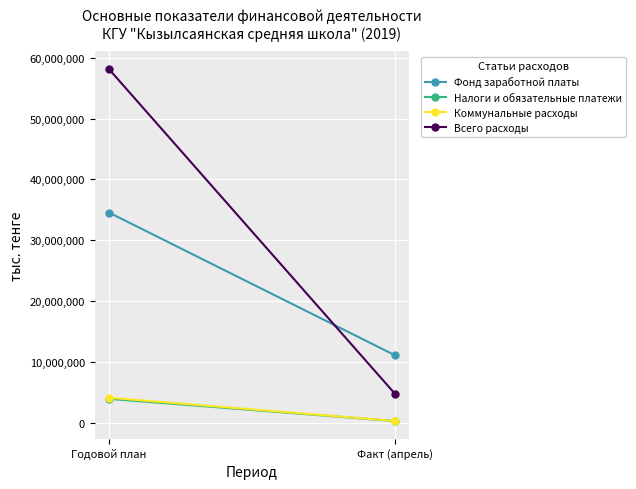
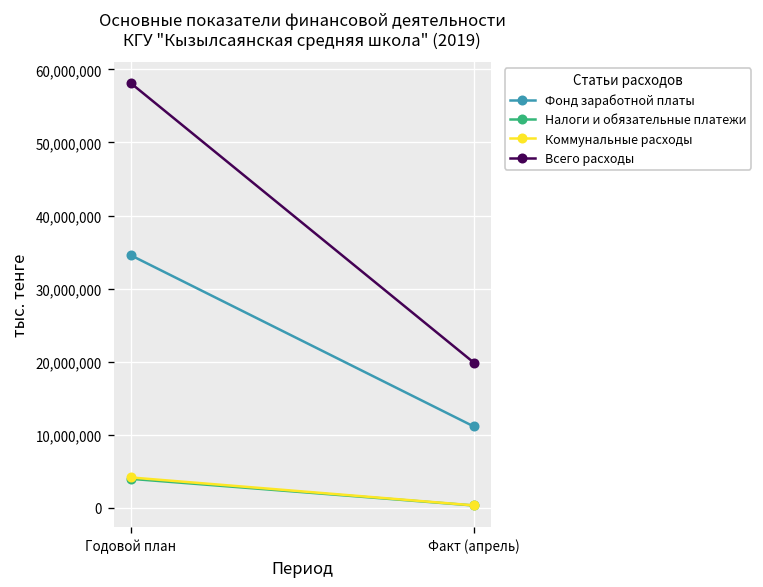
  {
    "Фонд заработной платы": {
      "Годовой план": "35,000,000",
      "Факт (апрель)": "11,000,000"
    },
    "Всего расходы": {
      "Годовой план": "58,000,000",
-     "Факт (апрель)": "5,000,000"
+     "Факт (апрель)": "20,000,000"
    }
  }
